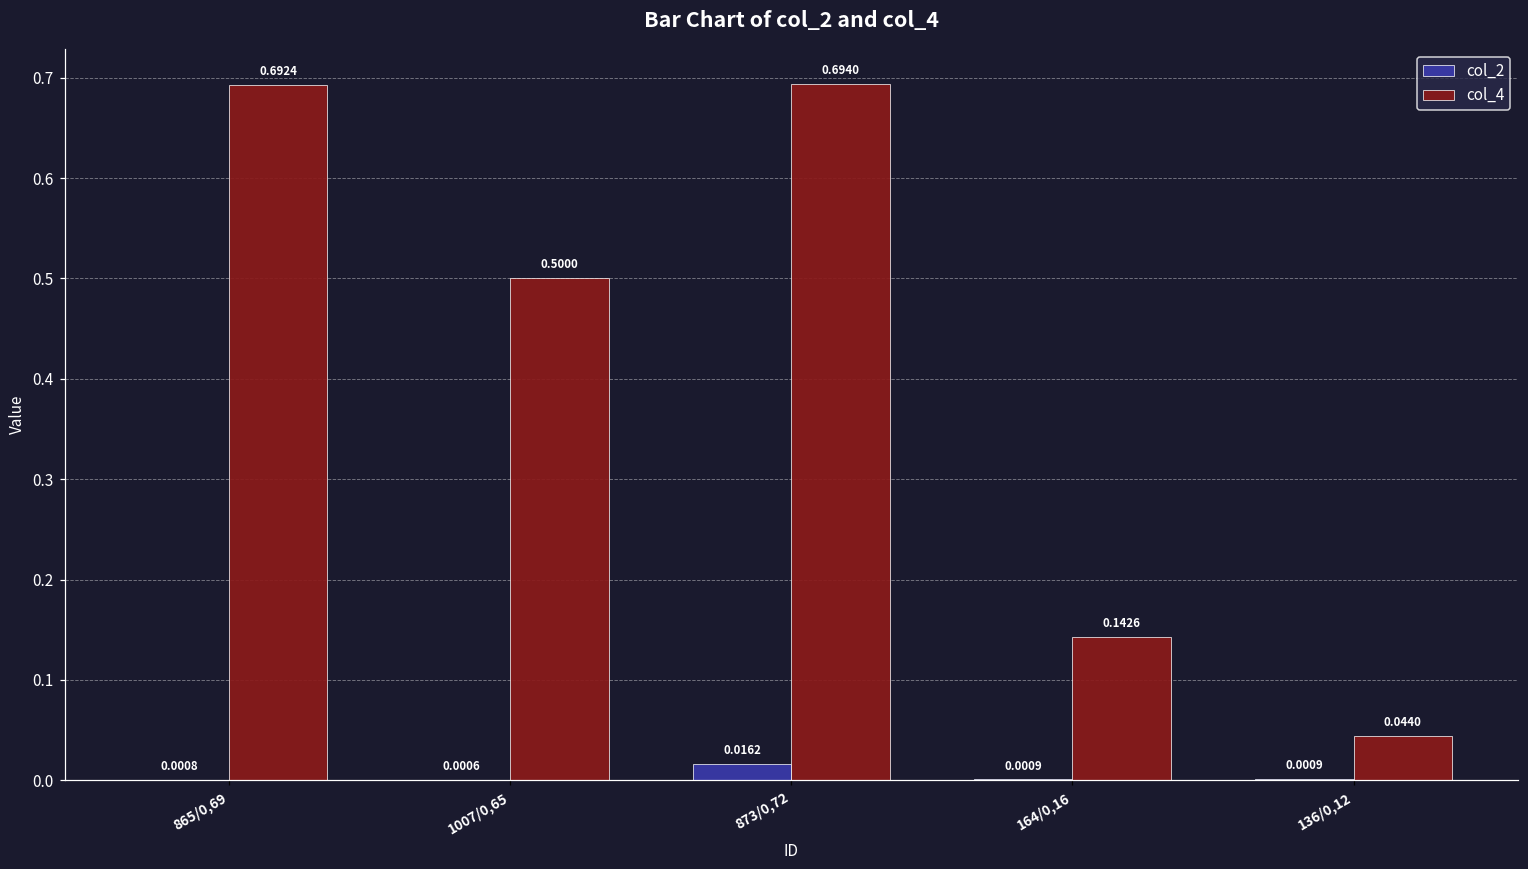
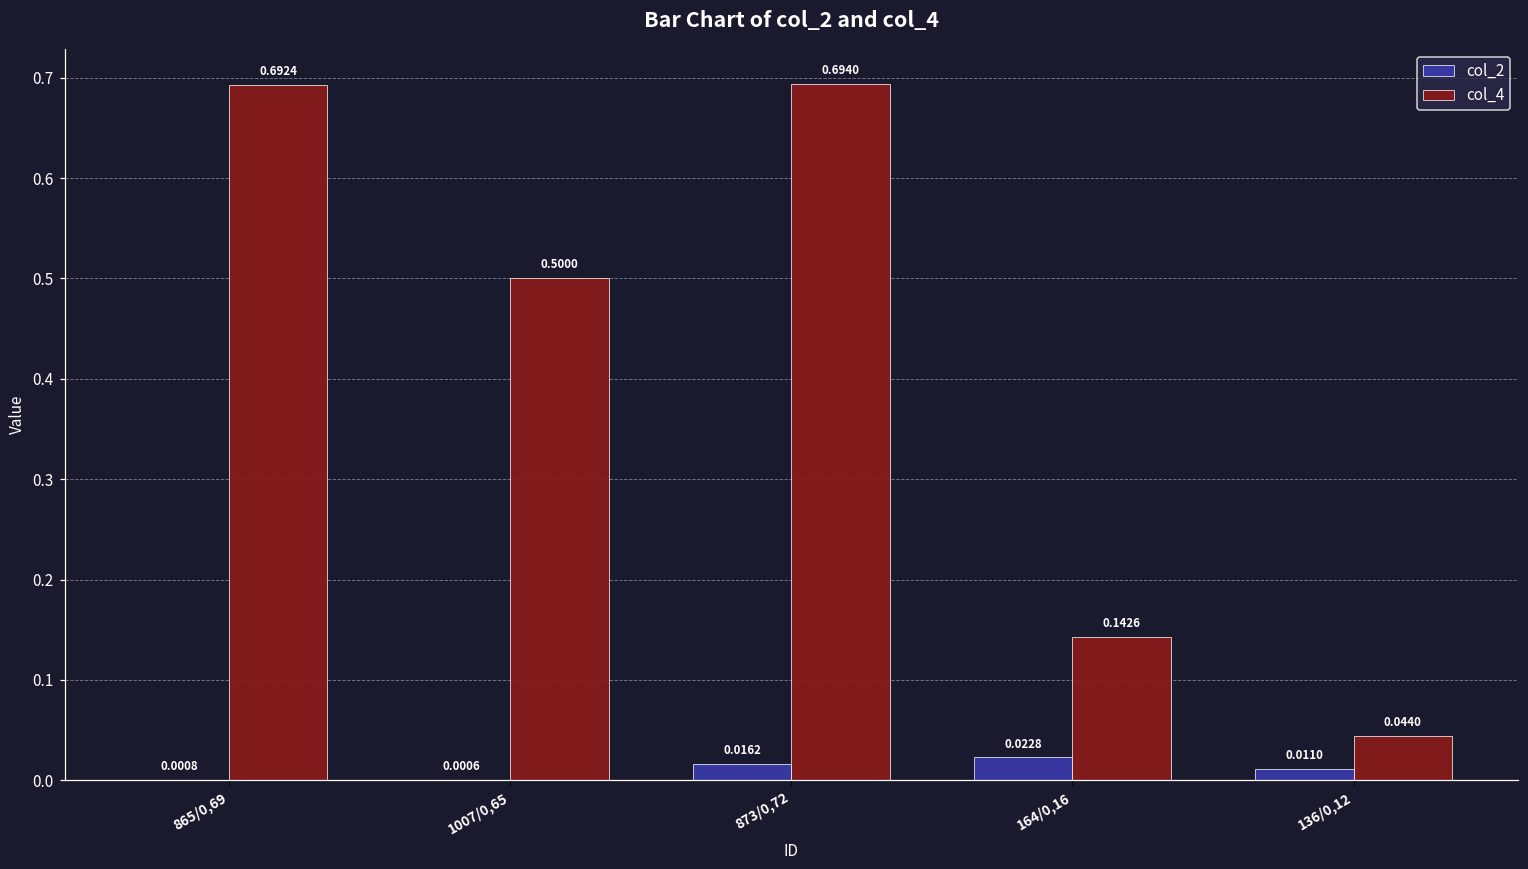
  {
    "col_2": {
      "865/0,69": 0.0008,
      "1007/0,65": 0.0006,
      "873/0,72": 0.0162,
-     "164/0,16": 0.0009,
-     "136/0,12": 0.0009
+     "164/0,16": 0.0228,
+     "136/0,12": 0.0110
    },
    "col_4": {
      "865/0,69": 0.6924,
      "1007/0,65": 0.5000,
      "873/0,72": 0.6940,
      "164/0,16": 0.1426,
      "136/0,12": 0.0440
    }
  }
